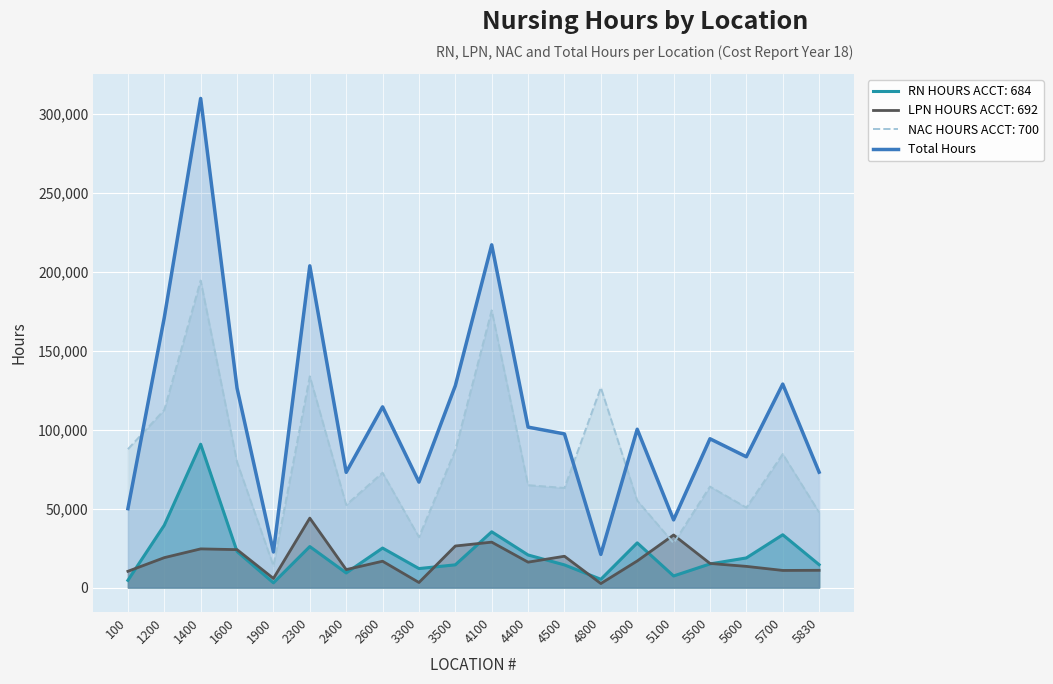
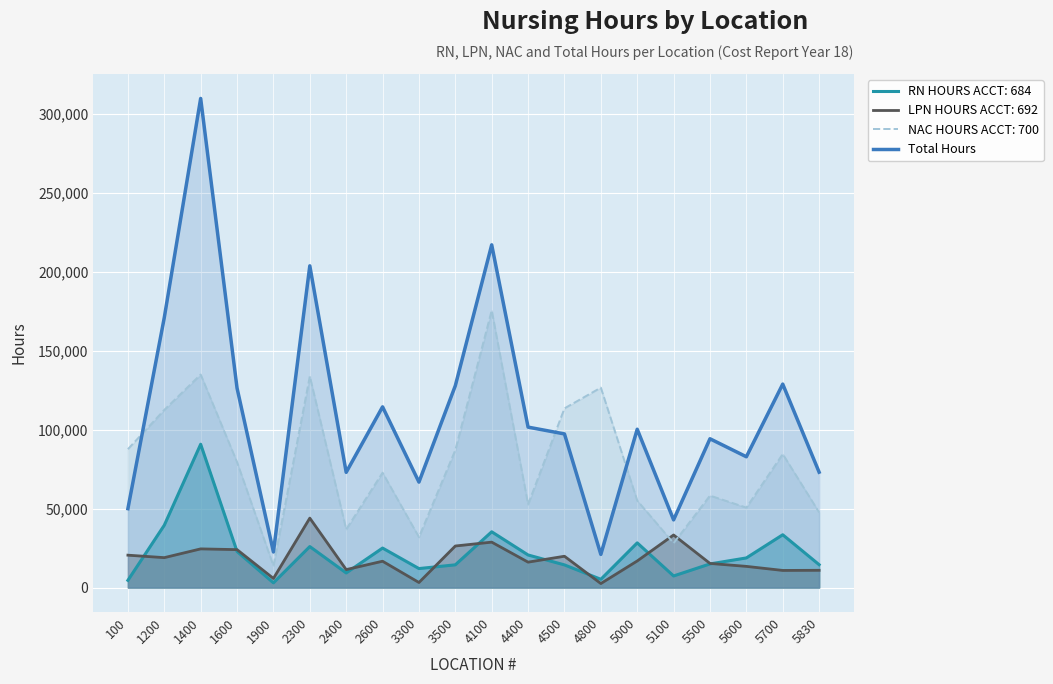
  {
    "LPN HOURS ACCT: 692": {
-     "100": "10,000",
+     "100": "21,000",
      "1200": "19,000",
      "1400": "25,000",
      "1900": "6,000",
      "2300": "44,000",
      "2400": "11,000",
      "2600": "17,000",
      "3300": "3,000",
      "3500": "26,000",
      "4100": "29,000",
      "4400": "16,000",
      "4500": "20,000",
      "4800": "3,000",
      "5000": "17,000",
      "5100": "33,000",
      "5600": "13,000",
      "5700": "11,000",
      "5830": "11,000"
    },
    "NAC HOURS ACCT: 700": {
      "100": "88,000",
      "1200": "113,000",
-     "1400": "195,000",
+     "1400": "135,000",
      "1600": "79,000",
      "1900": "14,000",
      "2300": "134,000",
-     "2400": "52,000",
+     "2400": "37,000",
      "2600": "73,000",
      "3300": "32,000",
      "3500": "87,000",
      "4100": "176,000",
-     "4400": "65,000",
-     "4500": "63,000",
+     "4400": "53,000",
+     "4500": "114,000",
      "4800": "127,000",
      "5000": "55,000",
      "5100": "28,000",
-     "5500": "64,000",
+     "5500": "58,000",
      "5600": "51,000",
      "5700": "85,000",
      "5830": "48,000"
    }
  }
